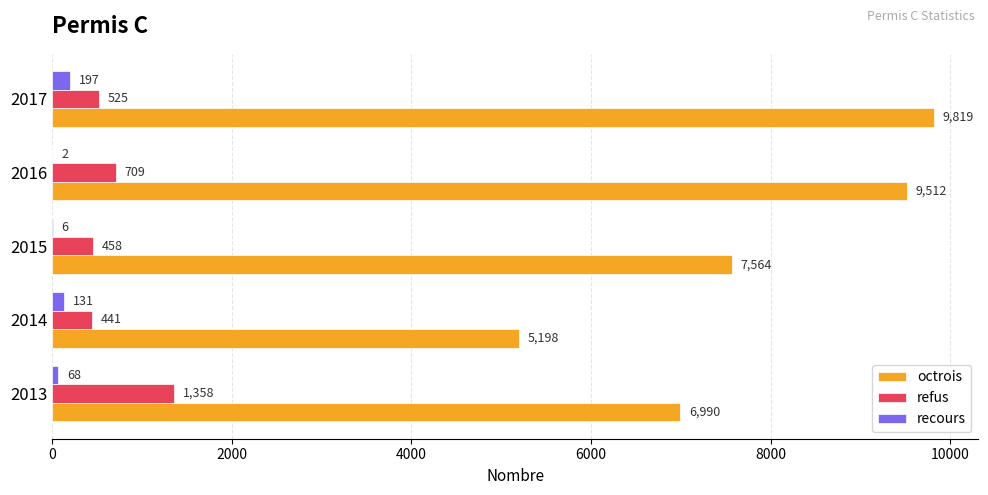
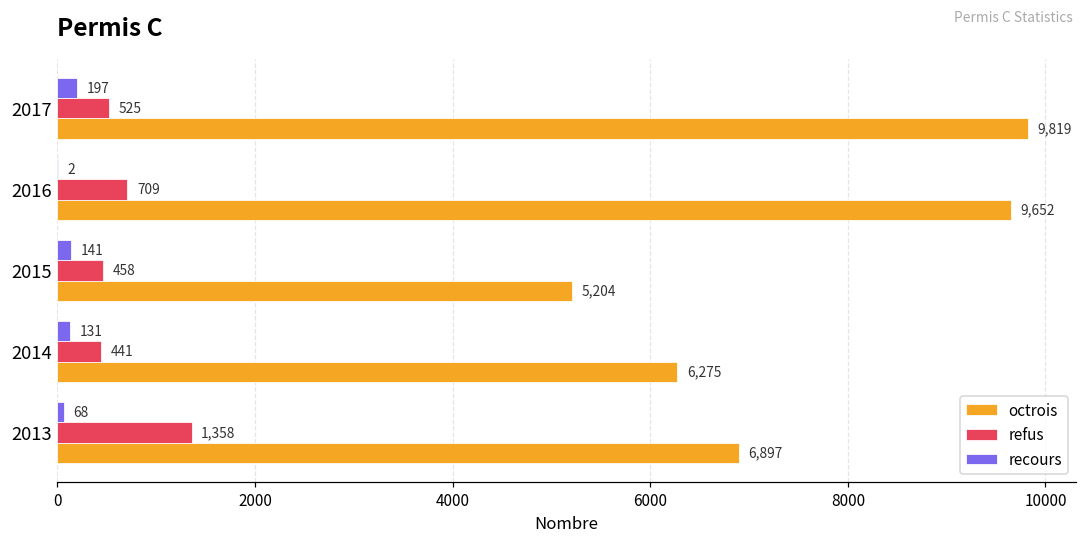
  {
    "octrois": {
      "2017": "9,819",
-     "2016": "9,512",
-     "2015": "7,564",
-     "2014": "5,198",
-     "2013": "6,990"
+     "2016": "9,652",
+     "2015": "5,204",
+     "2014": "6,275",
+     "2013": "6,897"
    },
    "refus": {
      "2017": "525",
      "2016": "709",
      "2015": "458",
      "2014": "441",
      "2013": "1,358"
    },
    "recours": {
      "2017": "197",
      "2016": "2",
-     "2015": "6",
+     "2015": "141",
      "2014": "131",
      "2013": "68"
    }
  }
